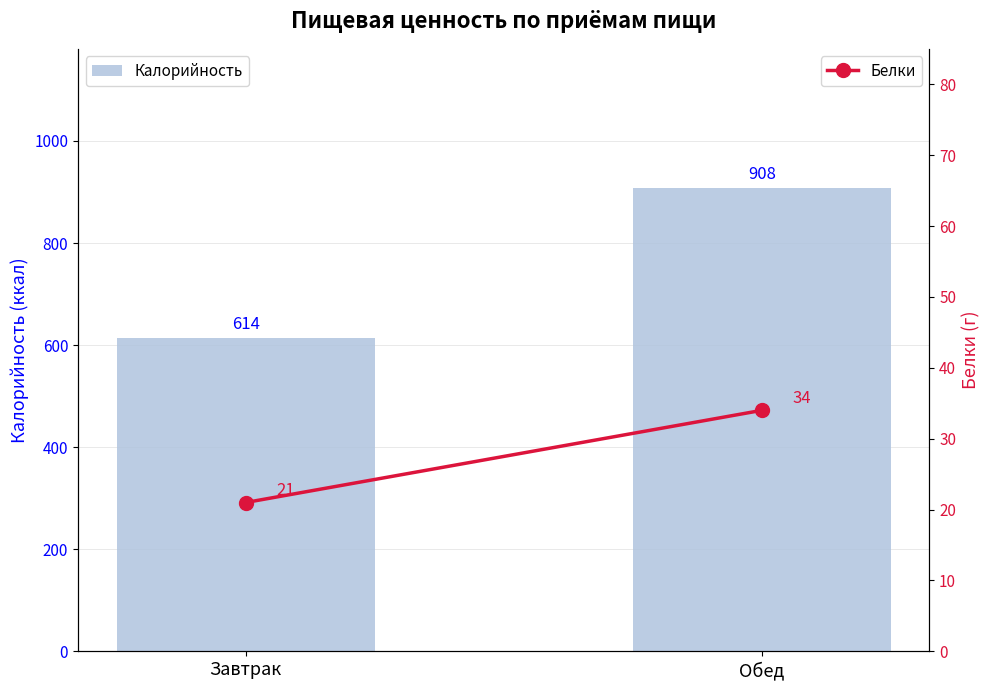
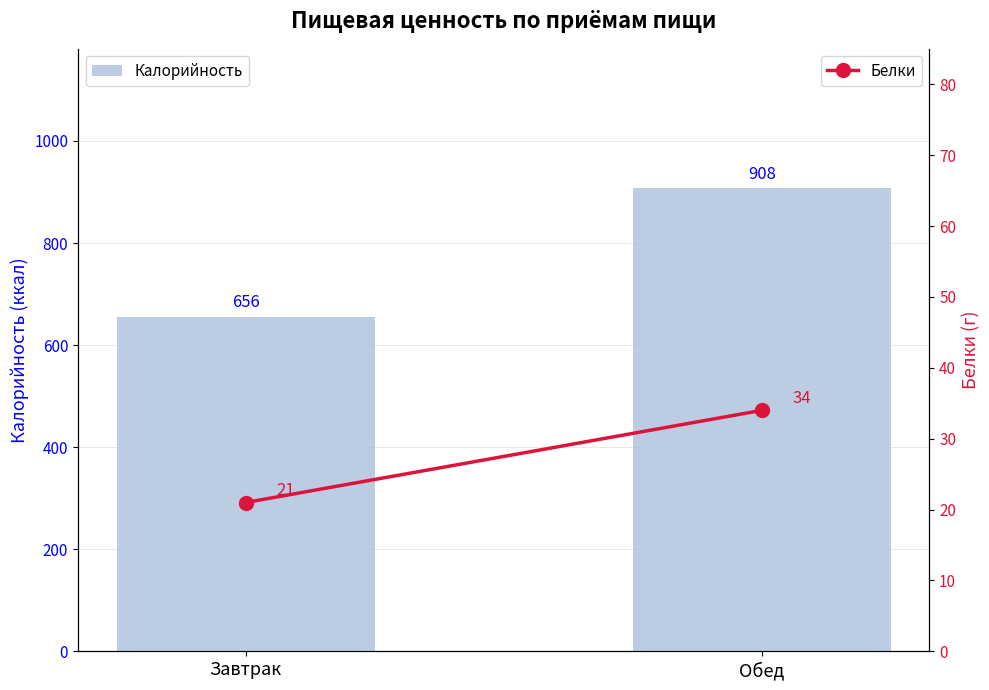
  {
    "Калорийность": {
-     "Завтрак": 614,
+     "Завтрак": 656,
      "Обед": 908
    }
  }
